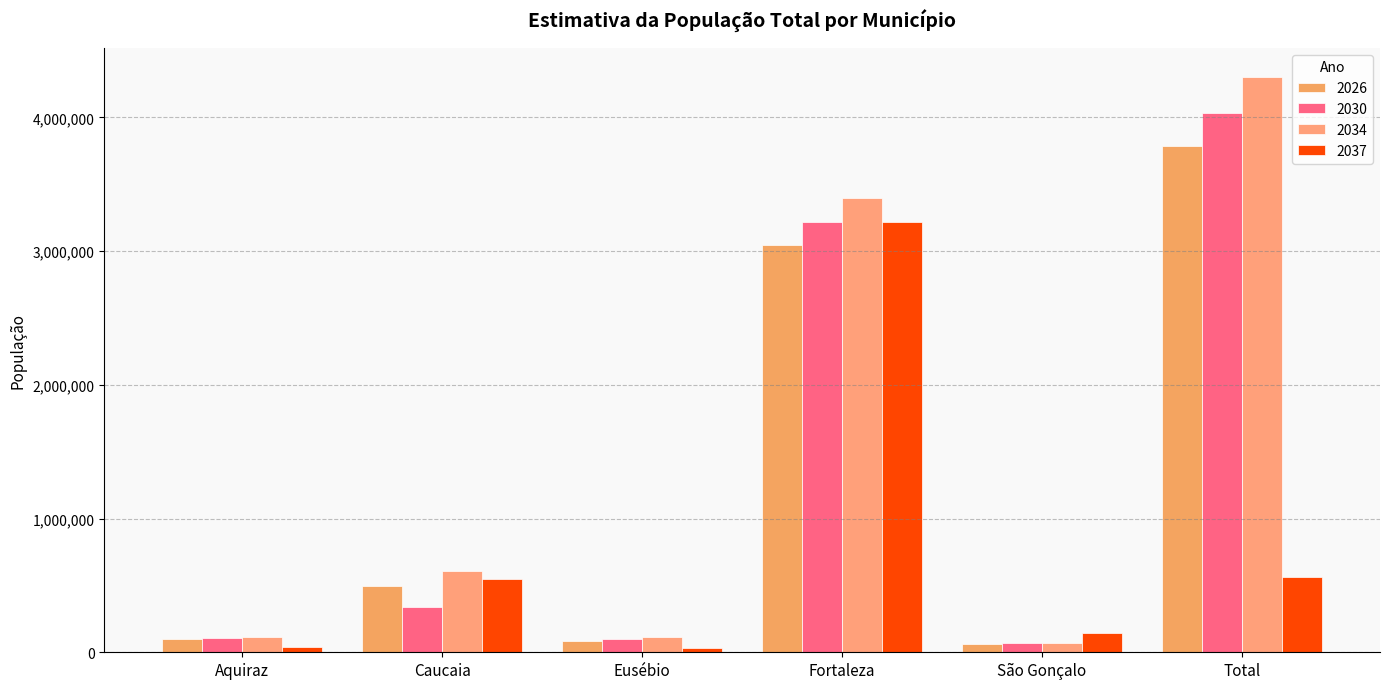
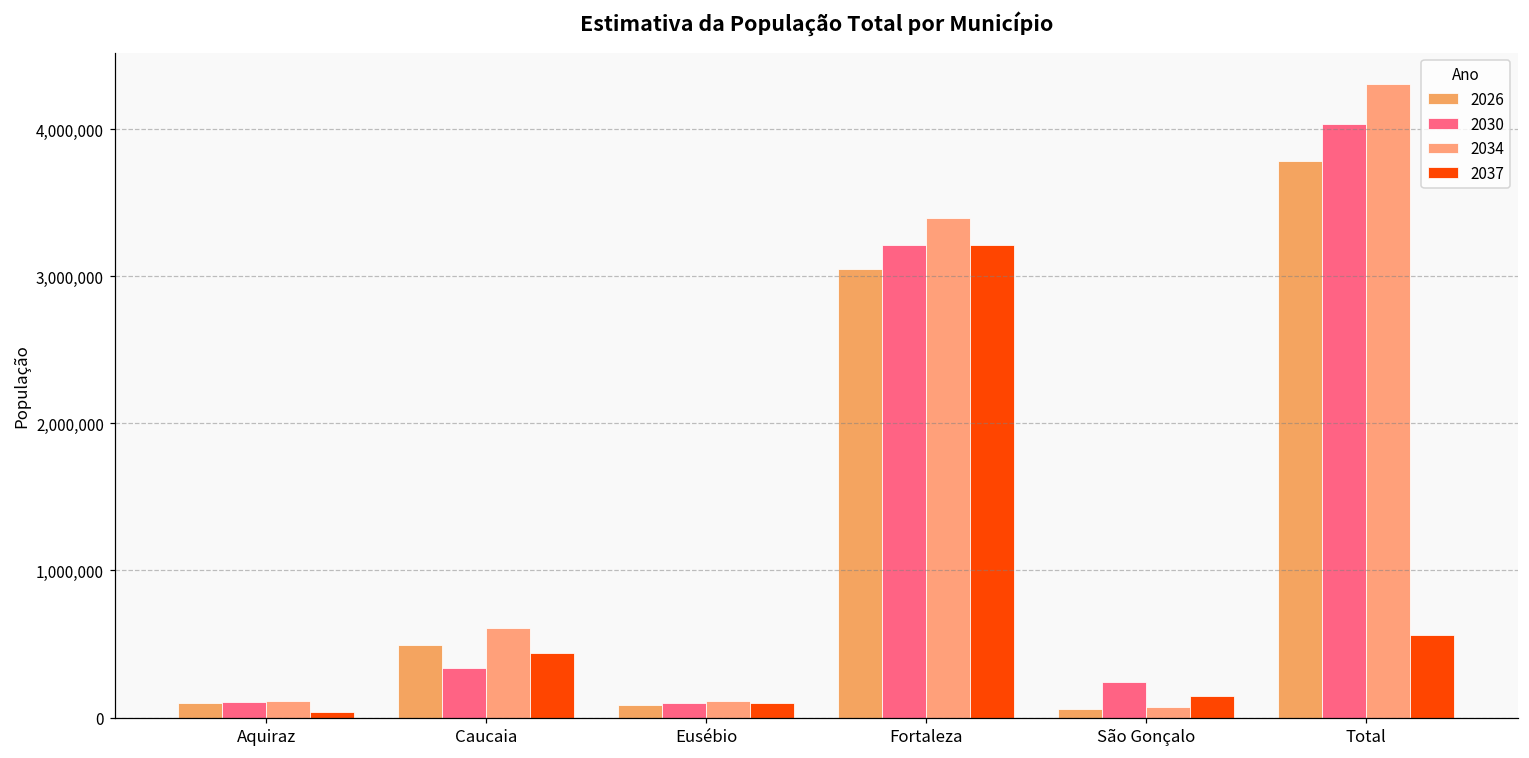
  {
    "2030": {
      "Aquiraz": "100,000",
      "Caucaia": "340,000",
      "Eusébio": "100,000",
      "Fortaleza": "3,220,000",
-     "São Gonçalo": "70,000",
+     "São Gonçalo": "240,000",
      "Total": "4,030,000"
    },
    "2037": {
      "Aquiraz": "40,000",
-     "Caucaia": "550,000",
-     "Eusébio": "40,000",
+     "Caucaia": "440,000",
+     "Eusébio": "100,000",
      "Fortaleza": "3,220,000",
      "São Gonçalo": "150,000",
      "Total": "560,000"
    }
  }
